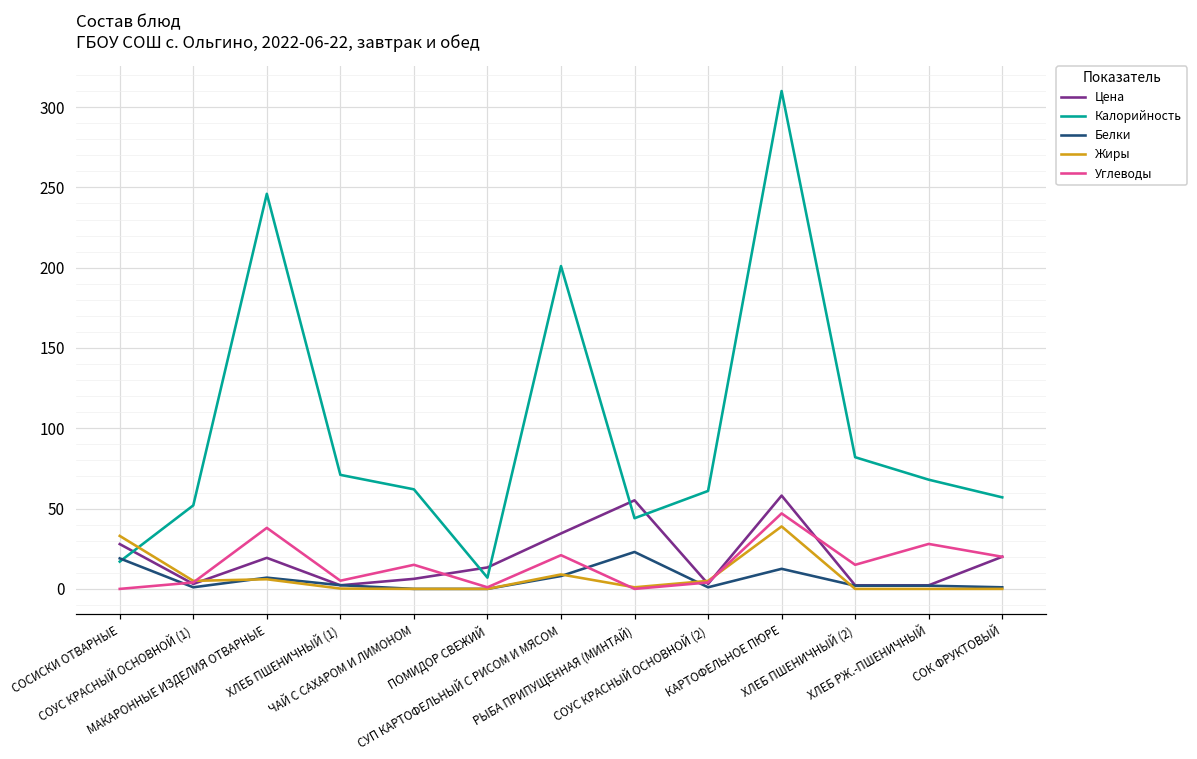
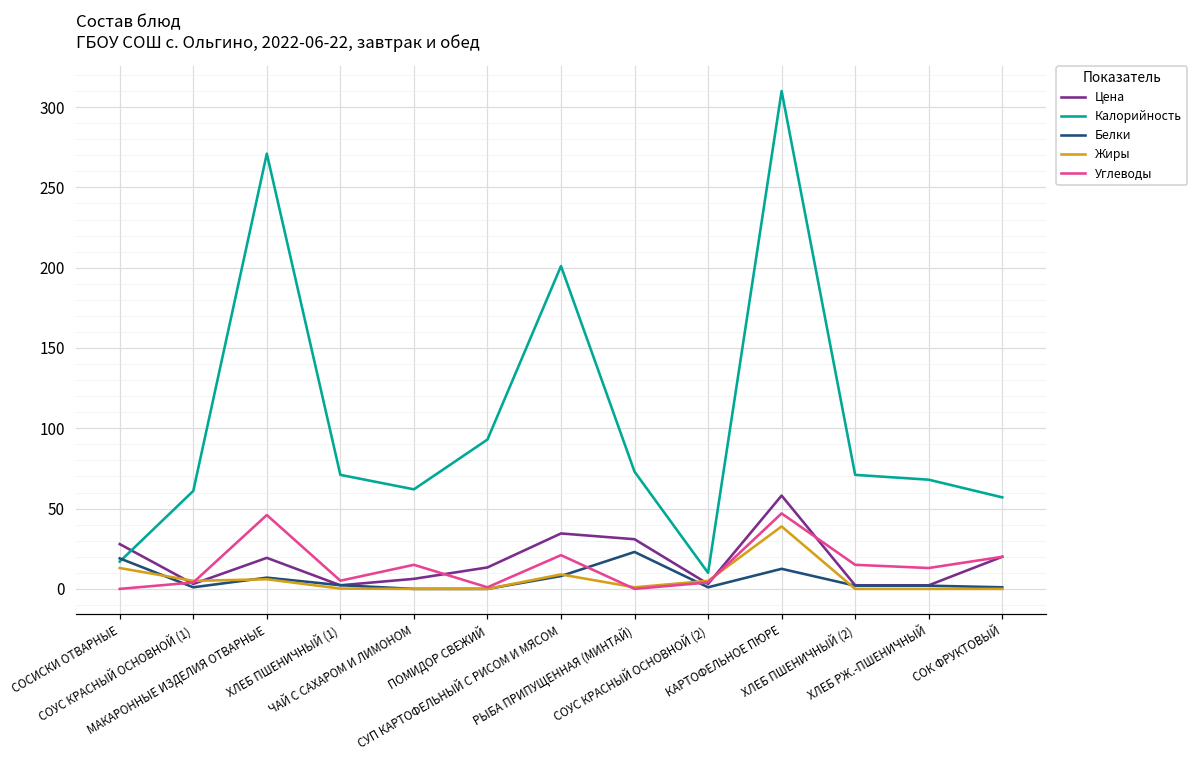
  {
    "Цена": {
      "СОСИСКИ ОТВАРНЫЕ": 28,
      "МАКАРОННЫЕ ИЗДЕЛИЯ ОТВАРНЫЕ": 19,
      "ЧАЙ С САХАРОМ И ЛИМОНОМ": 6,
      "ПОМИДОР СВЕЖИЙ": 13,
      "СУП КАРТОФЕЛЬНЫЙ С РИСОМ И МЯСОМ": 35,
-     "РЫБА ПРИПУЩЕННАЯ (МИНТАЙ)": 55,
+     "РЫБА ПРИПУЩЕННАЯ (МИНТАЙ)": 31,
      "КАРТОФЕЛЬНОЕ ПЮРЕ": 58
    },
    "Калорийность": {
      "СОСИСКИ ОТВАРНЫЕ": 17,
-     "СОУС КРАСНЫЙ ОСНОВНОЙ (1)": 52,
-     "МАКАРОННЫЕ ИЗДЕЛИЯ ОТВАРНЫЕ": 246,
+     "СОУС КРАСНЫЙ ОСНОВНОЙ (1)": 61,
+     "МАКАРОННЫЕ ИЗДЕЛИЯ ОТВАРНЫЕ": 271,
      "ХЛЕБ ПШЕНИЧНЫЙ (1)": 71,
      "ЧАЙ С САХАРОМ И ЛИМОНОМ": 62,
-     "ПОМИДОР СВЕЖИЙ": 7,
+     "ПОМИДОР СВЕЖИЙ": 93,
      "СУП КАРТОФЕЛЬНЫЙ С РИСОМ И МЯСОМ": 201,
-     "РЫБА ПРИПУЩЕННАЯ (МИНТАЙ)": 44,
-     "СОУС КРАСНЫЙ ОСНОВНОЙ (2)": 61,
+     "РЫБА ПРИПУЩЕННАЯ (МИНТАЙ)": 73,
+     "СОУС КРАСНЫЙ ОСНОВНОЙ (2)": 10,
      "КАРТОФЕЛЬНОЕ ПЮРЕ": 310,
-     "ХЛЕБ ПШЕНИЧНЫЙ (2)": 82,
+     "ХЛЕБ ПШЕНИЧНЫЙ (2)": 71,
      "ХЛЕБ РЖ.-ПШЕНИЧНЫЙ": 68,
      "СОК ФРУКТОВЫЙ": 57
    },
    "Белки": {
      "СОСИСКИ ОТВАРНЫЕ": 19,
      "СОУС КРАСНЫЙ ОСНОВНОЙ (1)": 1,
      "РЫБА ПРИПУЩЕННАЯ (МИНТАЙ)": 23,
      "СОУС КРАСНЫЙ ОСНОВНОЙ (2)": 1,
      "КАРТОФЕЛЬНОЕ ПЮРЕ": 13
    },
    "Жиры": {
-     "СОСИСКИ ОТВАРНЫЕ": 33,
+     "СОСИСКИ ОТВАРНЫЕ": 13,
      "ХЛЕБ ПШЕНИЧНЫЙ (1)": 0,
      "КАРТОФЕЛЬНОЕ ПЮРЕ": 39,
      "ХЛЕБ ПШЕНИЧНЫЙ (2)": 0,
      "ХЛЕБ РЖ.-ПШЕНИЧНЫЙ": 0
    },
    "Углеводы": {
      "СОСИСКИ ОТВАРНЫЕ": 0,
-     "МАКАРОННЫЕ ИЗДЕЛИЯ ОТВАРНЫЕ": 38,
+     "МАКАРОННЫЕ ИЗДЕЛИЯ ОТВАРНЫЕ": 46,
      "ХЛЕБ ПШЕНИЧНЫЙ (1)": 5,
      "ЧАЙ С САХАРОМ И ЛИМОНОМ": 15,
      "СУП КАРТОФЕЛЬНЫЙ С РИСОМ И МЯСОМ": 21,
      "КАРТОФЕЛЬНОЕ ПЮРЕ": 47,
      "ХЛЕБ ПШЕНИЧНЫЙ (2)": 15,
-     "ХЛЕБ РЖ.-ПШЕНИЧНЫЙ": 28
+     "ХЛЕБ РЖ.-ПШЕНИЧНЫЙ": 13
    }
  }
